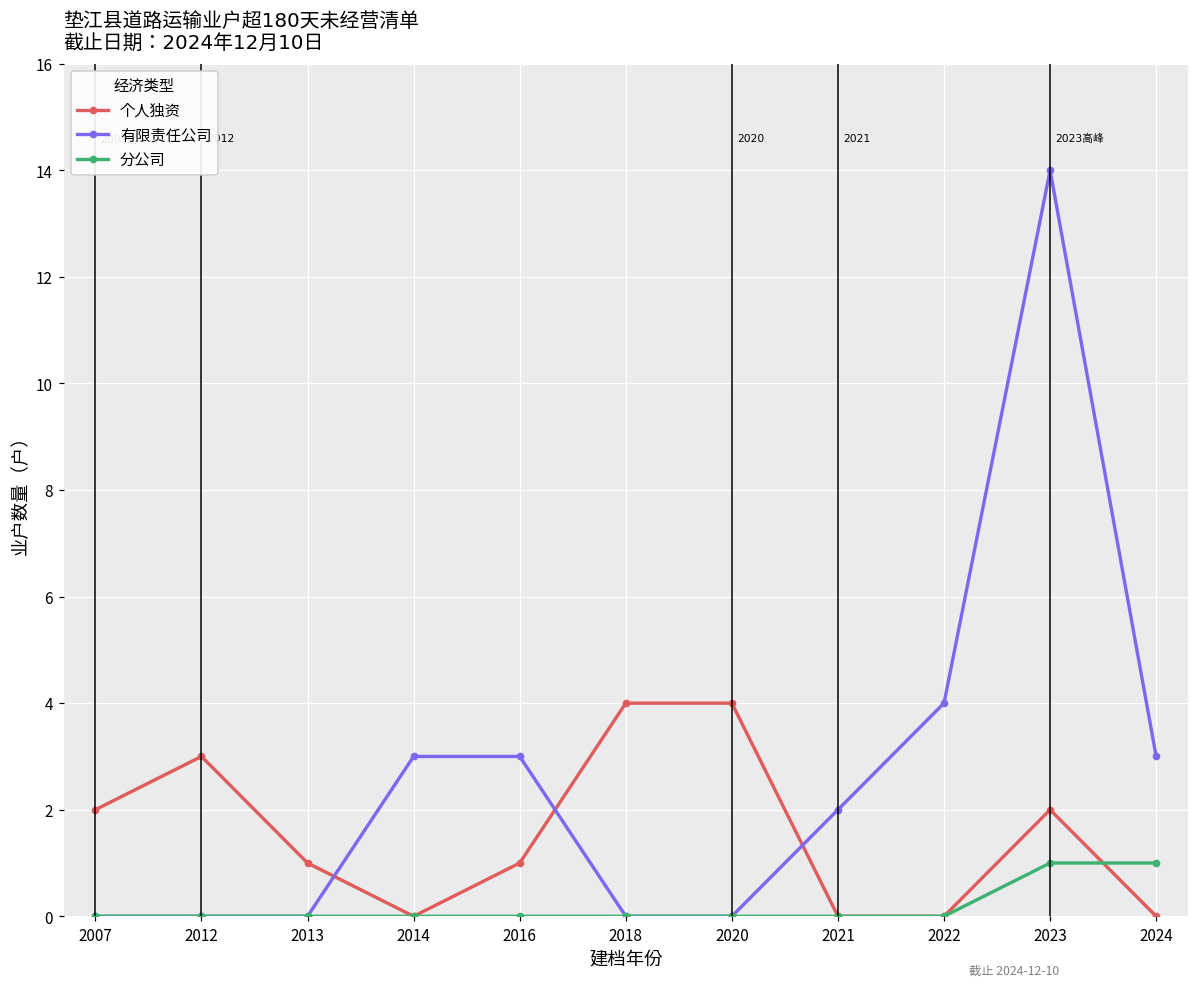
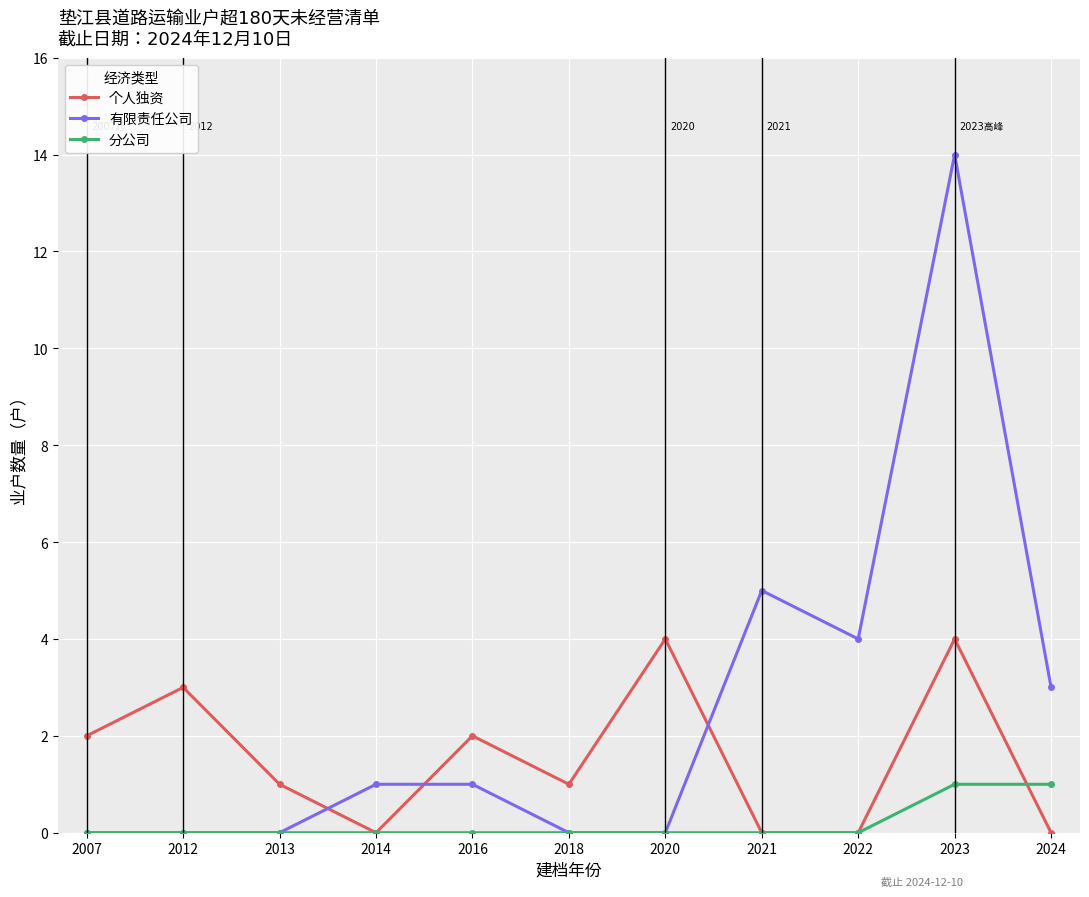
  {
    "个人独资": {
      "2007": 2,
      "2012": 3,
      "2013": 1,
-     "2016": 1,
-     "2018": 4,
+     "2016": 2,
+     "2018": 1,
      "2020": 4,
-     "2023": 2,
+     "2023": 4,
      "2024": 0
    },
    "有限责任公司": {
-     "2014": 3,
-     "2016": 3,
-     "2021": 2,
+     "2014": 1,
+     "2016": 1,
+     "2021": 5,
      "2022": 4,
      "2024": 3
    },
    "分公司": {
      "2016": 0,
      "2023": 1,
      "2024": 1
    }
  }
